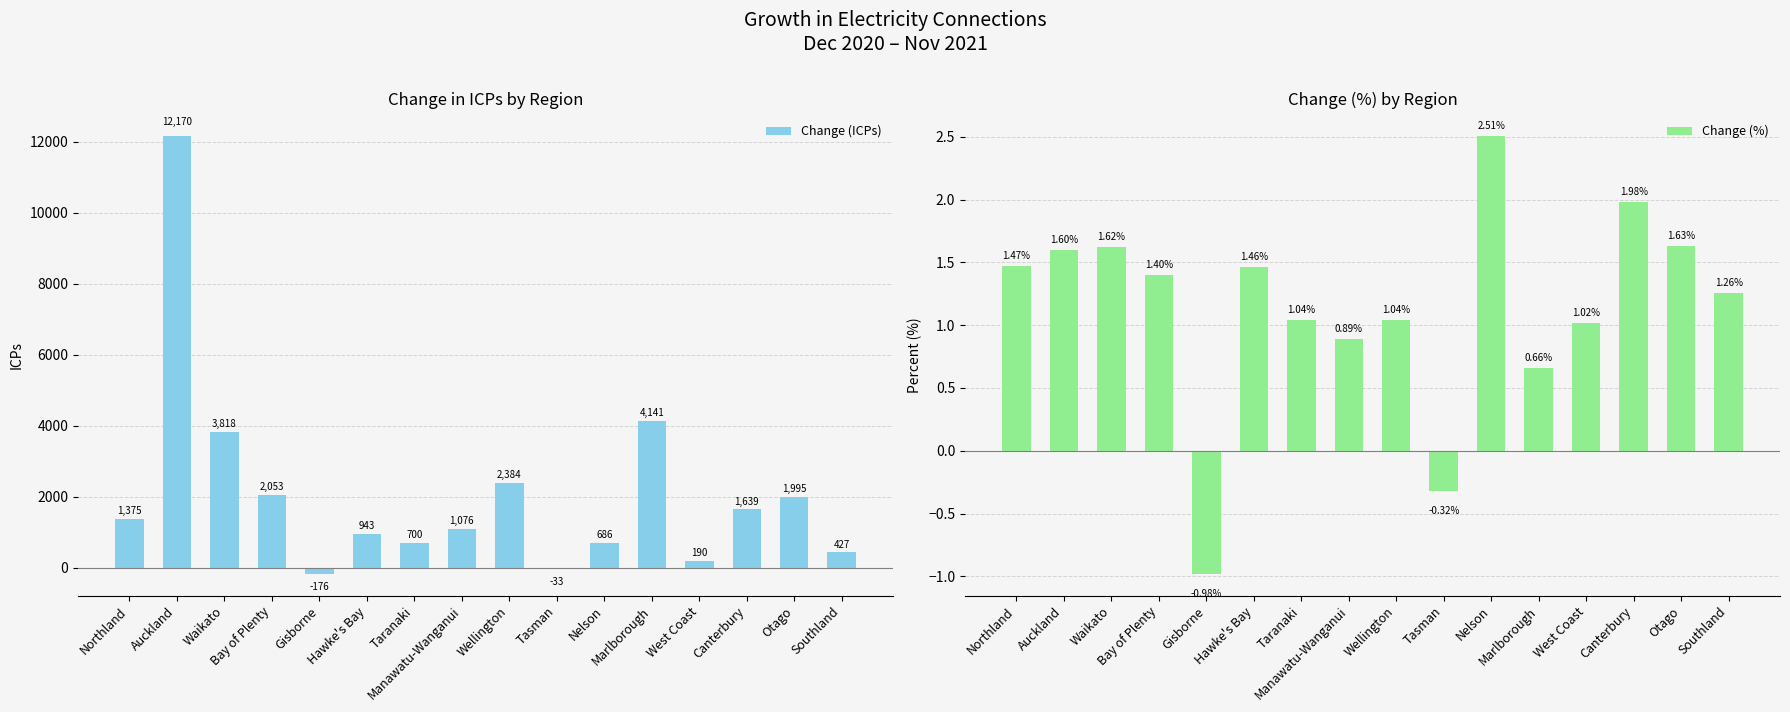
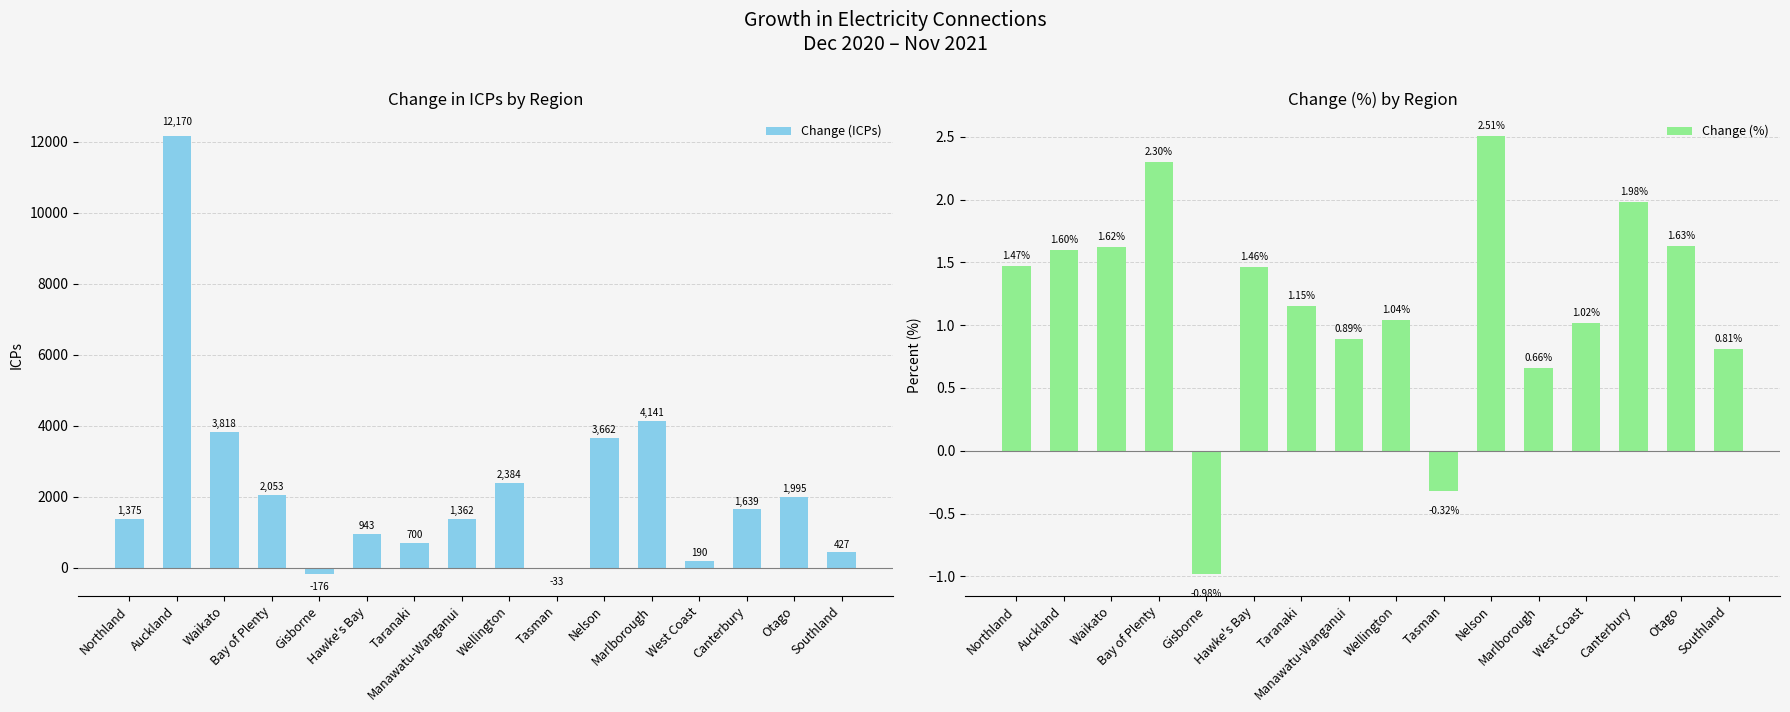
  {
    "Change in ICPs by Region": {
      "Northland": "1,375",
      "Auckland": "12,170",
      "Waikato": "3,818",
      "Bay of Plenty": "2,053",
      "Gisborne": "-176",
      "Hawke's Bay": "943",
      "Taranaki": "700",
-     "Manawatu-Wanganui": "1,076",
+     "Manawatu-Wanganui": "1,362",
      "Wellington": "2,384",
      "Tasman": "-33",
-     "Nelson": "686",
+     "Nelson": "3,662",
      "Marlborough": "4,141",
      "West Coast": "190",
      "Canterbury": "1,639",
      "Otago": "1,995",
      "Southland": "427"
    },
    "Change (%) by Region": {
      "Northland": "1.47%",
      "Auckland": "1.60%",
      "Waikato": "1.62%",
-     "Bay of Plenty": "1.40%",
+     "Bay of Plenty": "2.30%",
      "Gisborne": "-0.98%",
      "Hawke's Bay": "1.46%",
-     "Taranaki": "1.04%",
+     "Taranaki": "1.15%",
      "Manawatu-Wanganui": "0.89%",
      "Wellington": "1.04%",
      "Tasman": "-0.32%",
      "Nelson": "2.51%",
      "Marlborough": "0.66%",
      "West Coast": "1.02%",
      "Canterbury": "1.98%",
      "Otago": "1.63%",
-     "Southland": "1.26%"
+     "Southland": "0.81%"
    }
  }
